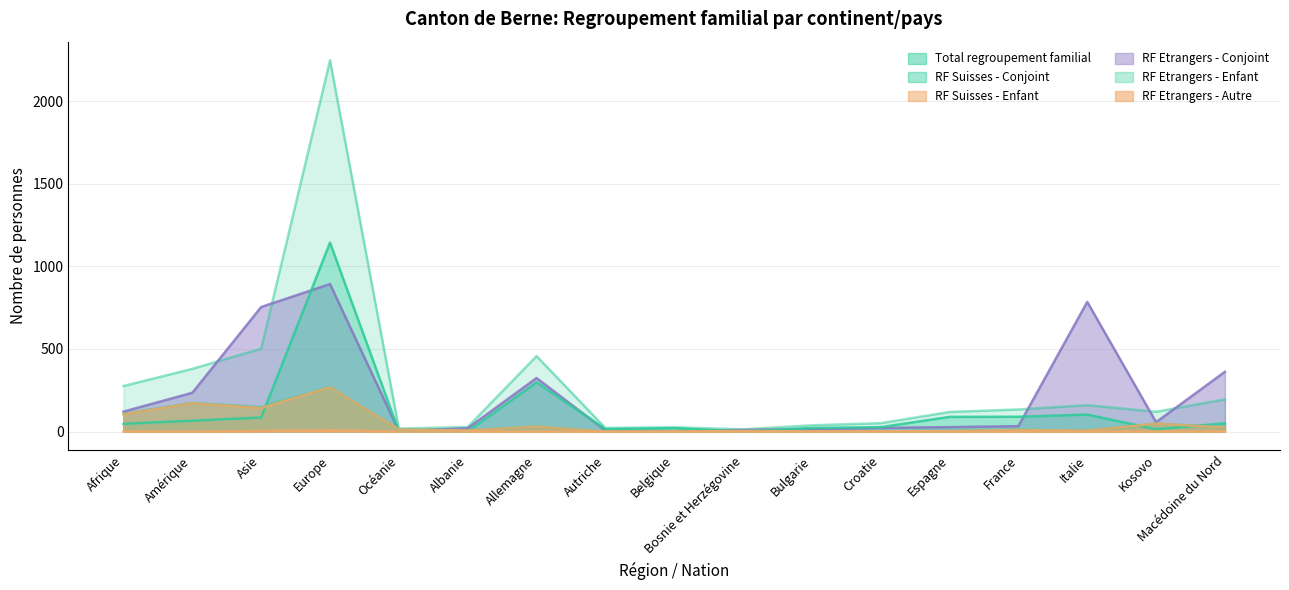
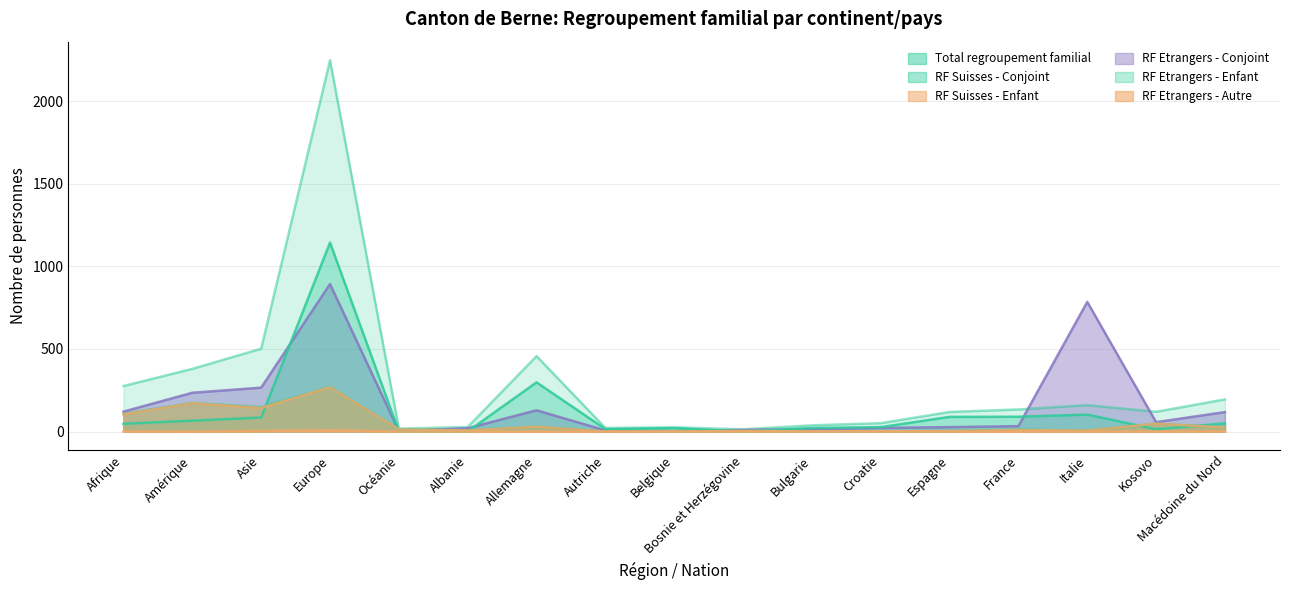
  {
    "RF Etrangers - Conjoint": {
      "Amérique": 240,
-     "Asie": 750,
+     "Asie": 270,
      "Europe": 890,
-     "Allemagne": 320,
+     "Allemagne": 130,
      "Espagne": 30,
      "France": 30,
      "Italie": 790,
-     "Macédoine du Nord": 360
+     "Macédoine du Nord": 120
    }
  }
